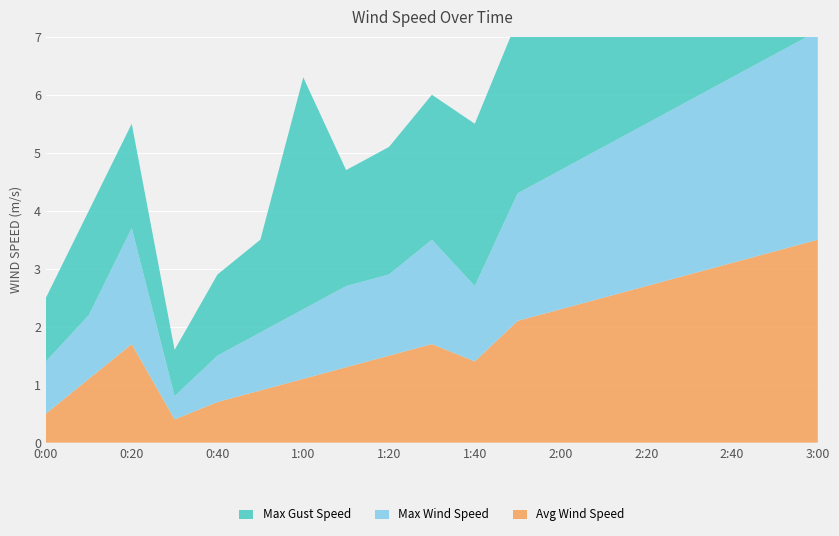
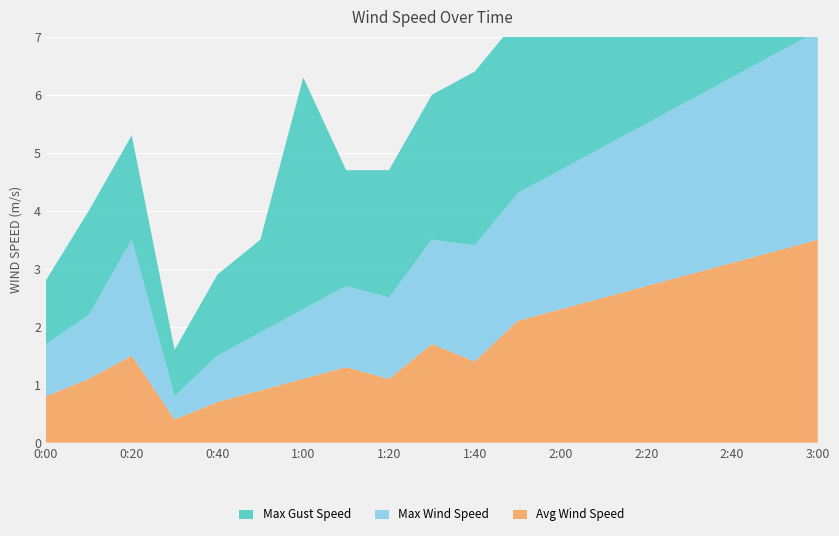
  {
    "Avg Wind Speed": {
-     "0:00": 0.5,
-     "0:20": 1.7,
+     "0:00": 0.8,
+     "0:20": 1.5,
      "0:40": 0.7,
      "1:00": 1.1,
-     "1:20": 1.5,
+     "1:20": 1.1,
      "1:40": 1.4,
      "2:00": 2.3,
      "2:20": 2.7,
      "2:40": 3.1,
      "3:00": 3.5
    },
    "Max Wind Speed": {
      "0:00": 0.9,
      "0:20": 2.0,
      "0:40": 0.8,
      "1:00": 1.2,
      "1:20": 1.4,
-     "1:40": 1.3,
+     "1:40": 2.0,
      "2:00": 2.4,
      "2:20": 2.8,
      "2:40": 3.2
    },
    "Max Gust Speed": {
      "0:00": 1.1,
      "0:20": 1.8,
      "0:40": 1.4,
      "1:00": 4.0,
      "1:20": 2.2,
-     "1:40": 2.8
+     "1:40": 3.0
    }
  }
